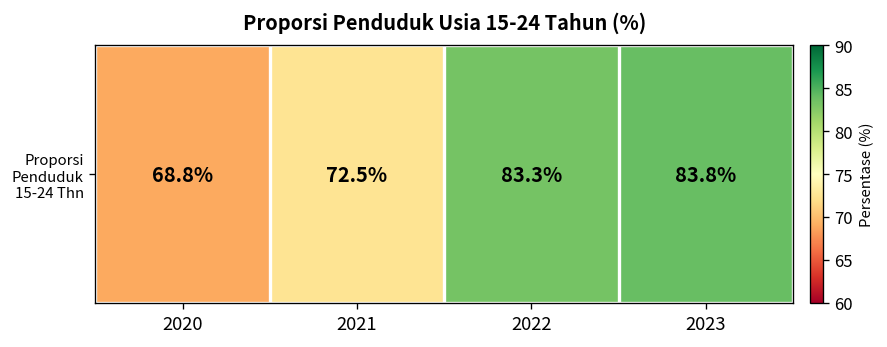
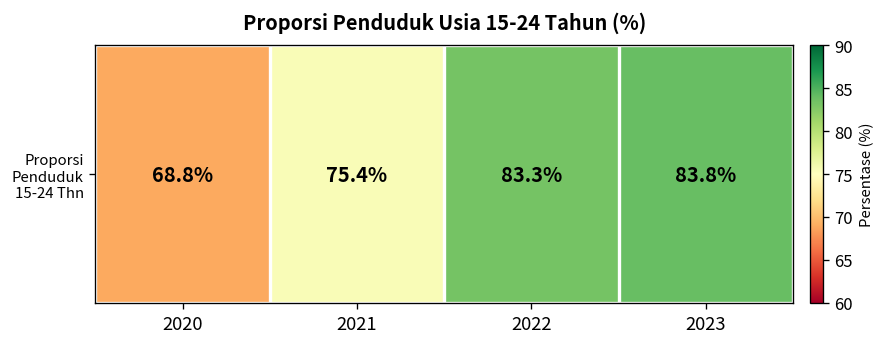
  {
    "Proporsi Penduduk 15-24 Thn": {
      "2020": "68.8%",
-     "2021": "72.5%",
+     "2021": "75.4%",
      "2022": "83.3%",
      "2023": "83.8%"
    }
  }
